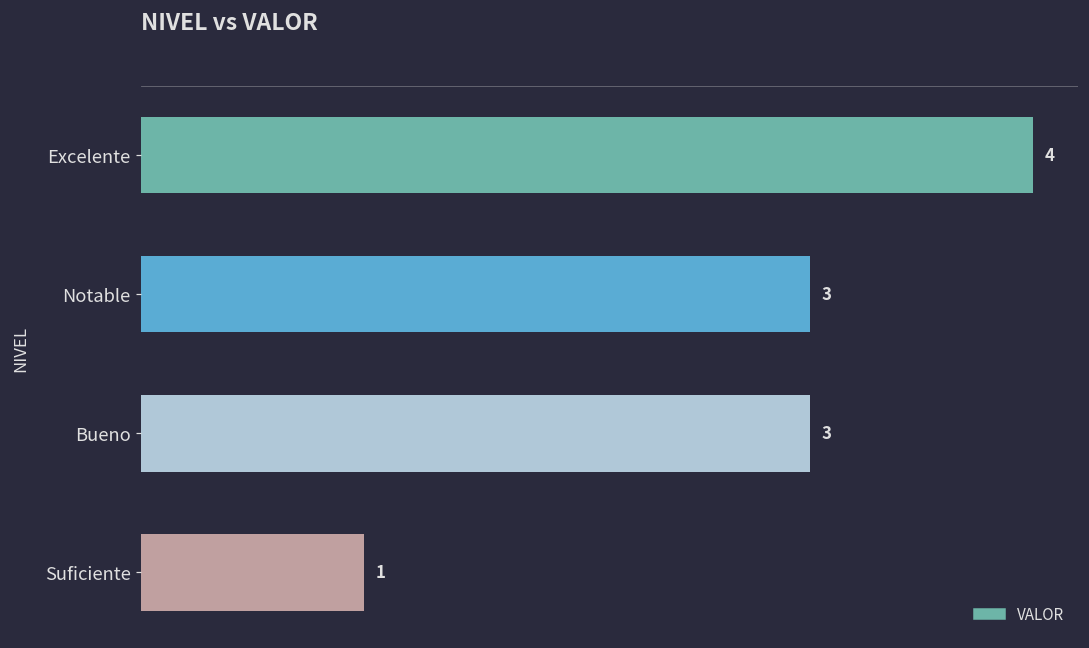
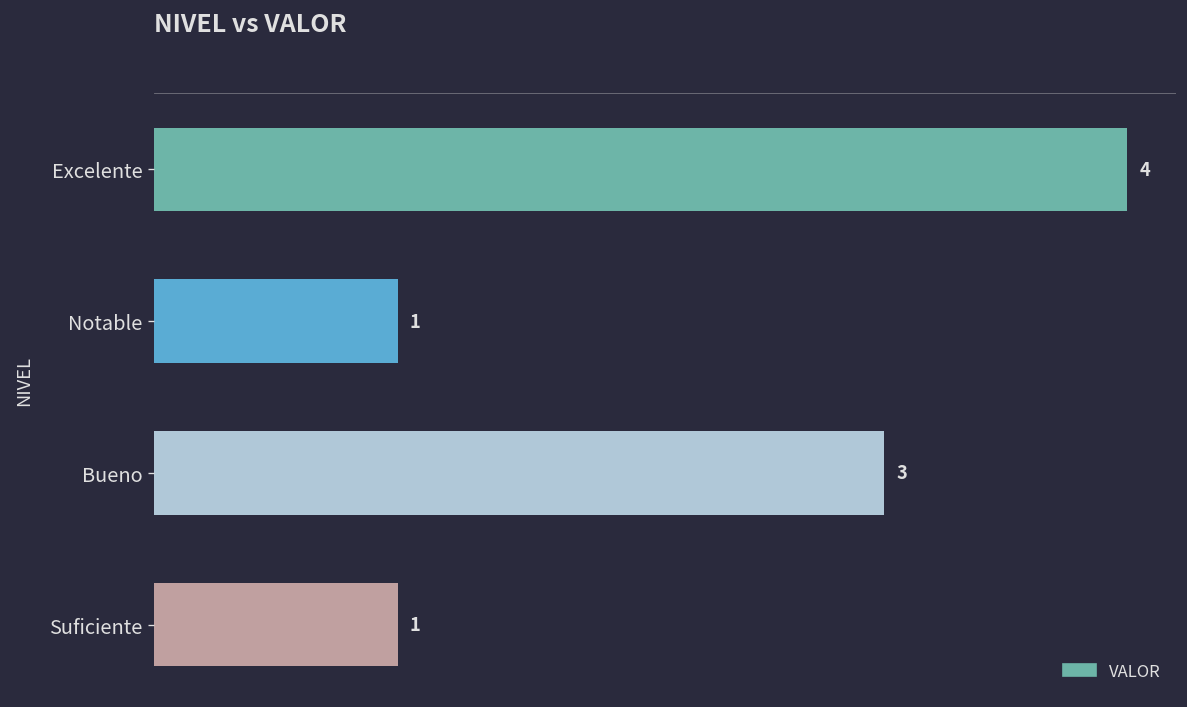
  {
    "Excelente": 4,
-   "Notable": 3,
+   "Notable": 1,
    "Bueno": 3,
    "Suficiente": 1
  }
